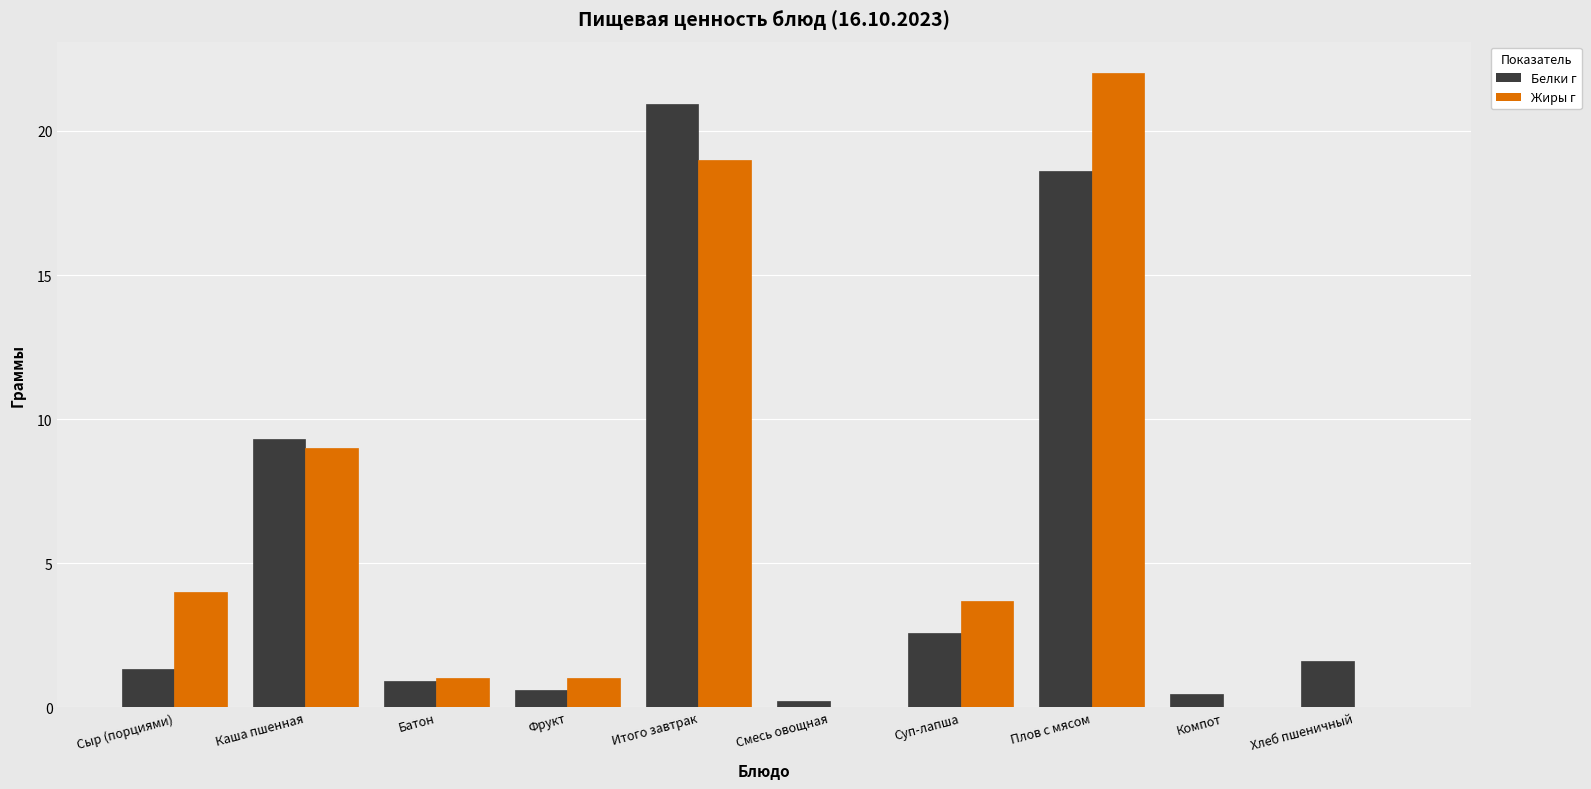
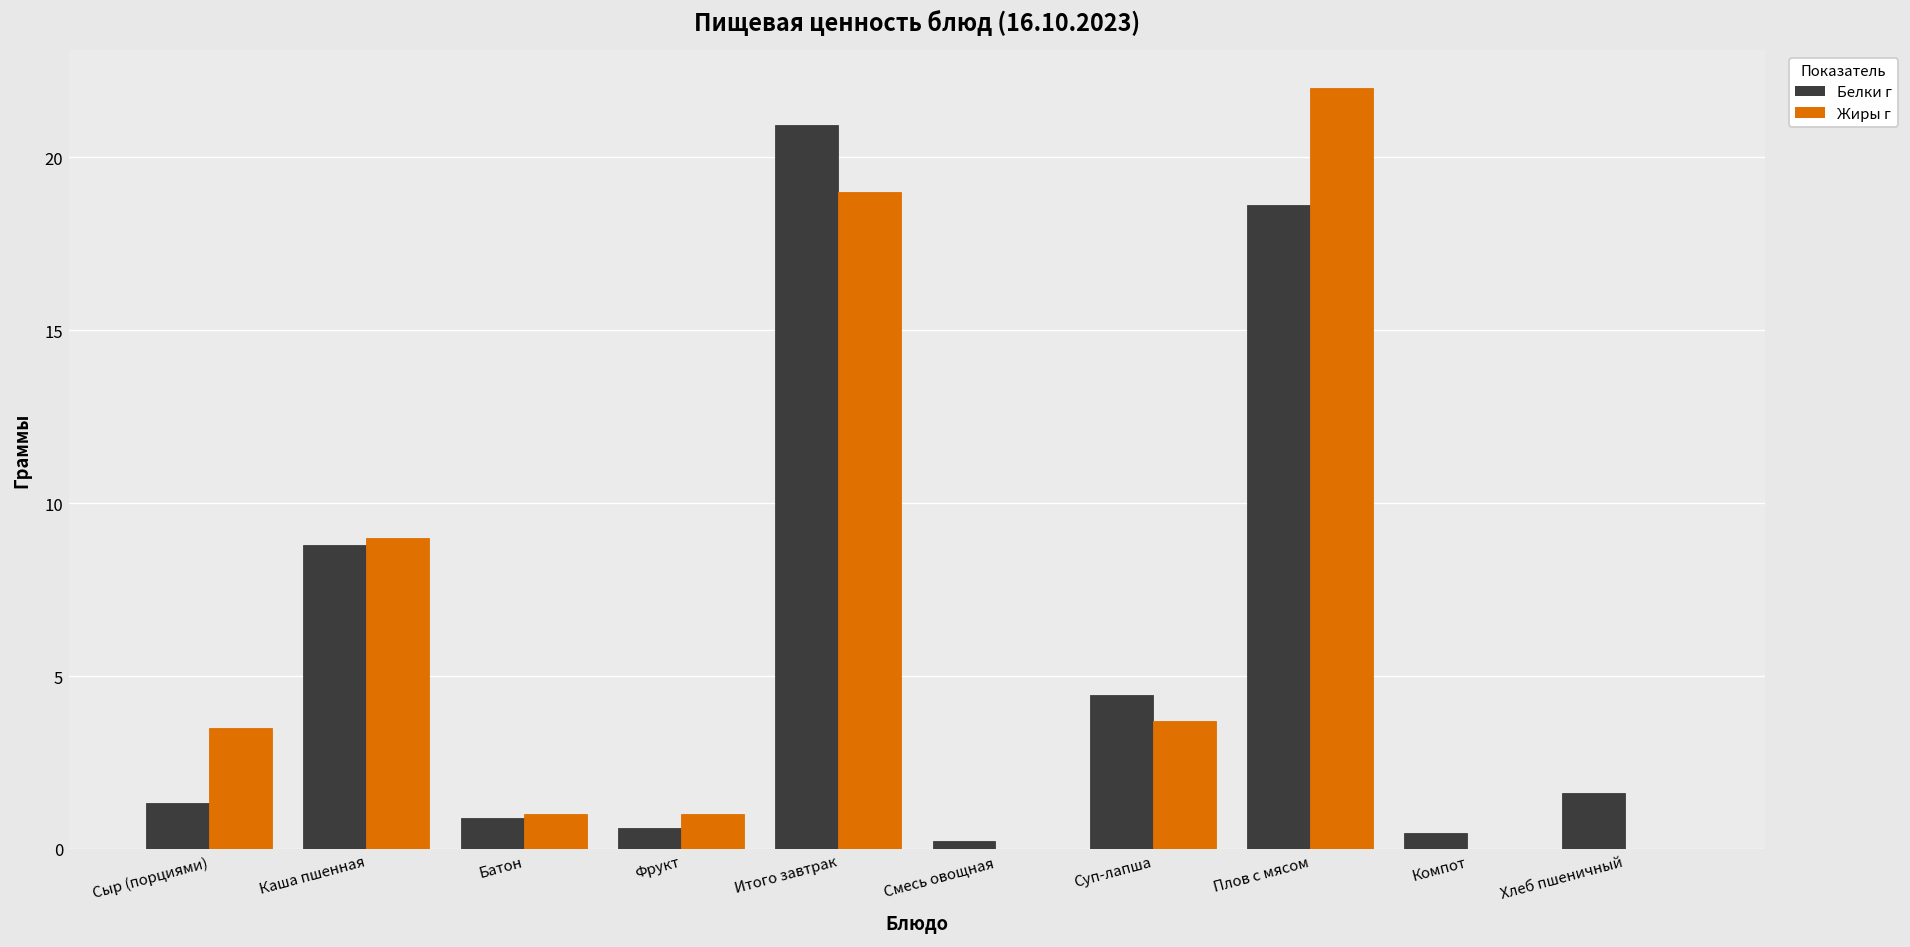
  {
    "Белки г": {
      "Сыр (порциями)": 1.3,
-     "Каша пшенная": 9.3,
+     "Каша пшенная": 8.8,
      "Батон": 0.9,
      "Фрукт": 0.6,
      "Итого завтрак": 20.9,
      "Смесь овощная": 0.2,
-     "Суп-лапша": 2.6,
+     "Суп-лапша": 4.4,
      "Плов с мясом": 18.6,
      "Компот": 0.5,
      "Хлеб пшеничный": 1.6
    },
    "Жиры г": {
-     "Сыр (порциями)": 4.0,
+     "Сыр (порциями)": 3.5,
      "Каша пшенная": 9.0,
      "Батон": 1.0,
      "Фрукт": 1.0,
      "Итого завтрак": 19.0,
      "Смесь овощная": 0.0,
      "Суп-лапша": 3.7,
      "Плов с мясом": 22.0,
      "Компот": 0.0,
      "Хлеб пшеничный": 0.0
    }
  }
